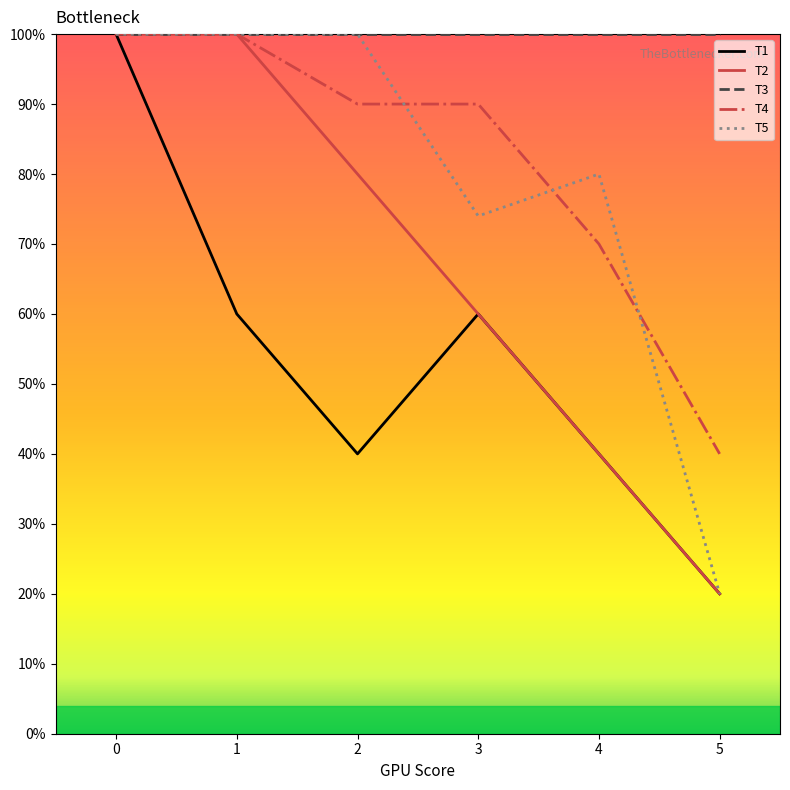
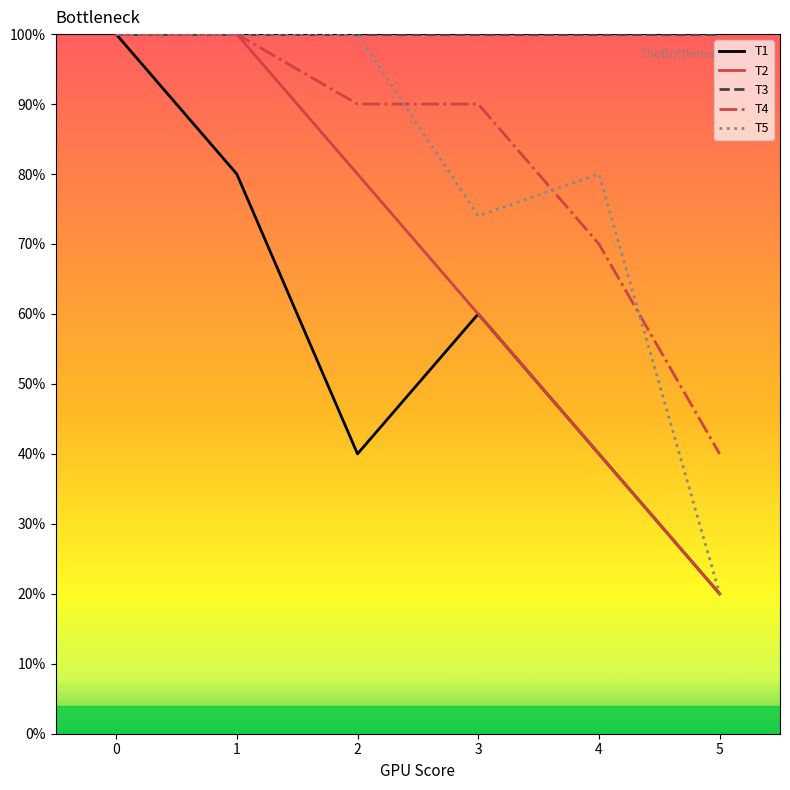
  {
    "T1": {
-     "1": "60%",
+     "1": "80%",
      "2": "40%"
    },
    "T3": {
      "3": "100%",
      "4": "100%",
      "5": "100%"
    },
    "T5": {
      "3": "74%",
      "4": "80%"
    }
  }
